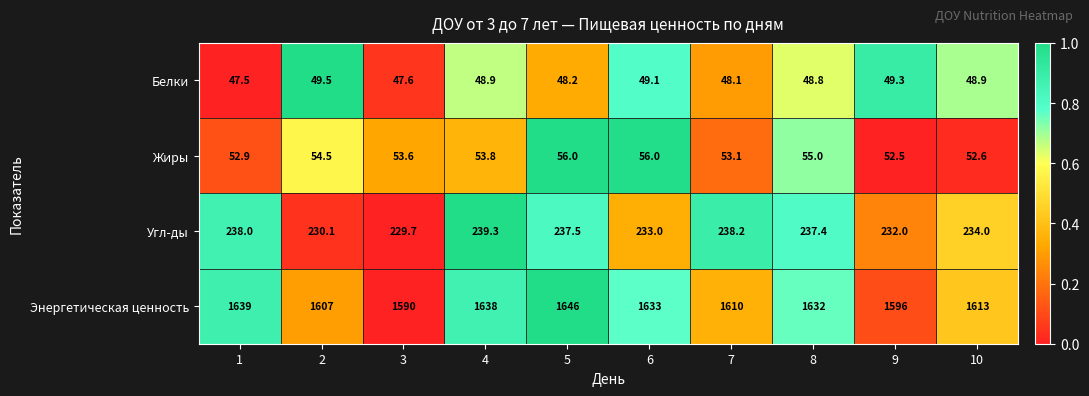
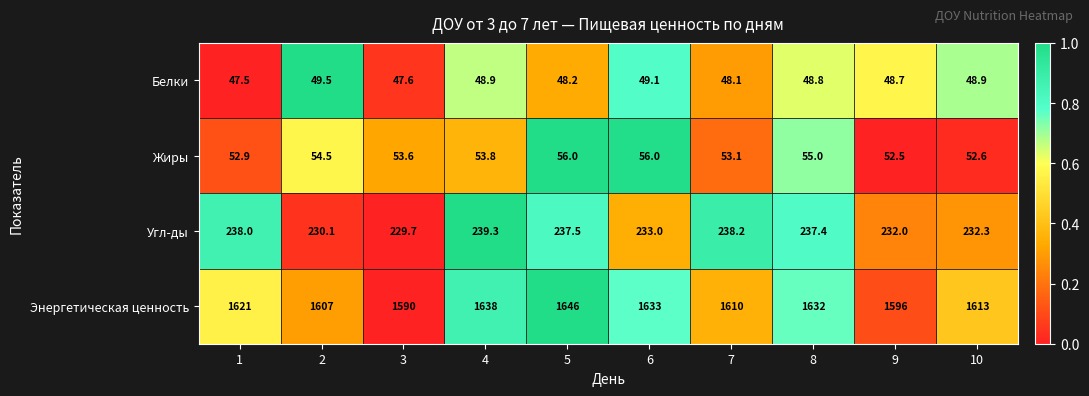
  {
    "Белки": {
      "1": 47.5,
      "2": 49.5,
      "3": 47.6,
      "4": 48.9,
      "5": 48.2,
      "6": 49.1,
      "7": 48.1,
      "8": 48.8,
-     "9": 49.3,
+     "9": 48.7,
      "10": 48.9
    },
    "Жиры": {
      "1": 52.9,
      "2": 54.5,
      "3": 53.6,
      "4": 53.8,
      "5": 56.0,
      "6": 56.0,
      "7": 53.1,
      "8": 55.0,
      "9": 52.5,
      "10": 52.6
    },
    "Угл-ды": {
      "1": 238.0,
      "2": 230.1,
      "3": 229.7,
      "4": 239.3,
      "5": 237.5,
      "6": 233.0,
      "7": 238.2,
      "8": 237.4,
      "9": 232.0,
-     "10": 234.0
+     "10": 232.3
    },
    "Энергетическая ценность": {
-     "1": 1639,
+     "1": 1621,
      "2": 1607,
      "3": 1590,
      "4": 1638,
      "5": 1646,
      "6": 1633,
      "7": 1610,
      "8": 1632,
      "9": 1596,
      "10": 1613
    }
  }
